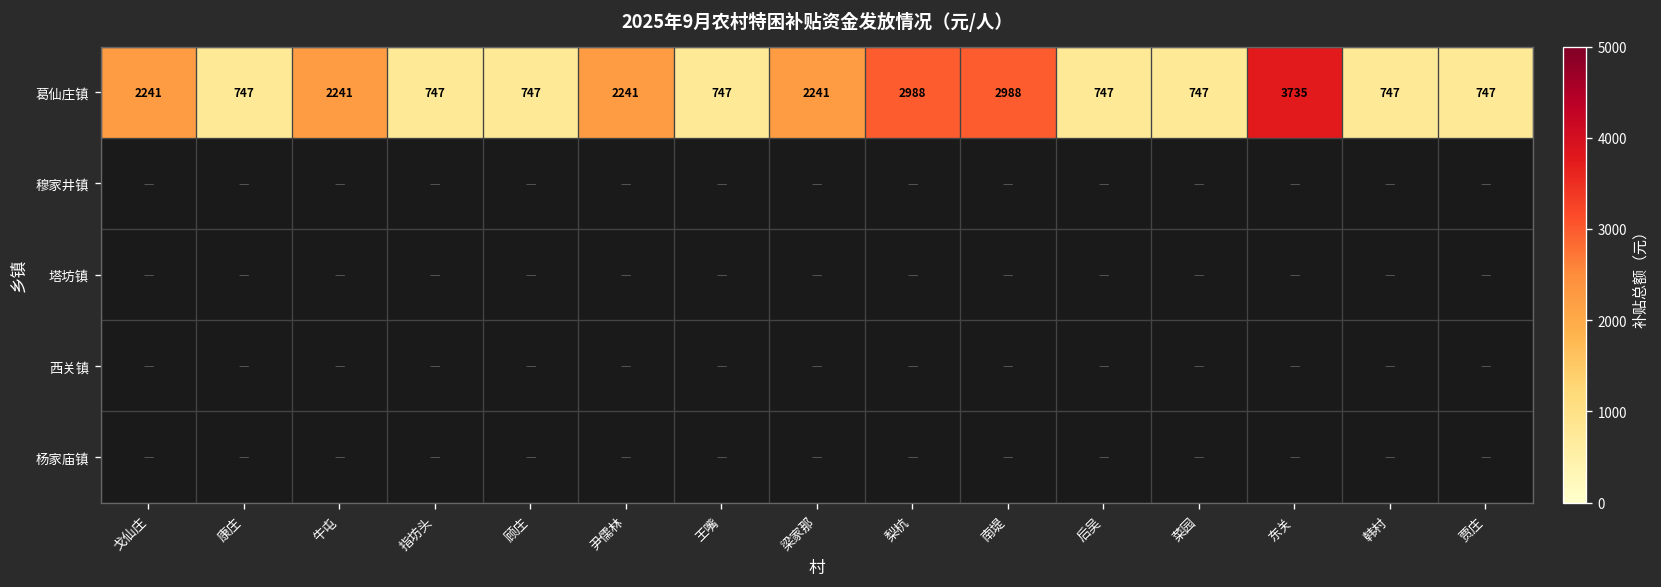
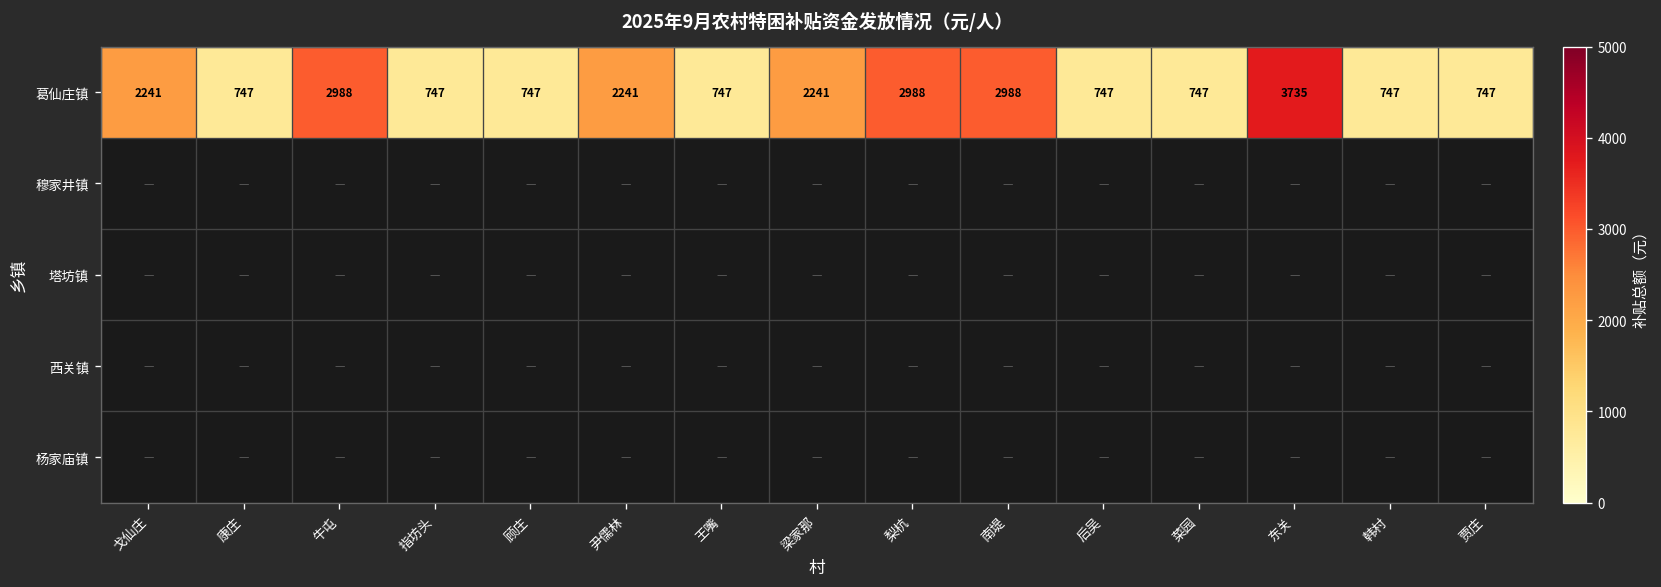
  {
    "葛仙庄镇": {
      "戈仙庄": 2241,
      "康庄": 747,
-     "牛屯": 2241,
+     "牛屯": 2988,
      "指坊头": 747,
      "顾庄": 747,
      "尹儒林": 2241,
      "王嘴": 747,
      "梁家那": 2241,
      "梨杭": 2988,
      "南堤": 2988,
      "后吴": 747,
      "菜园": 747,
      "东关": 3735,
      "韩村": 747,
      "贾庄": 747
    }
  }
